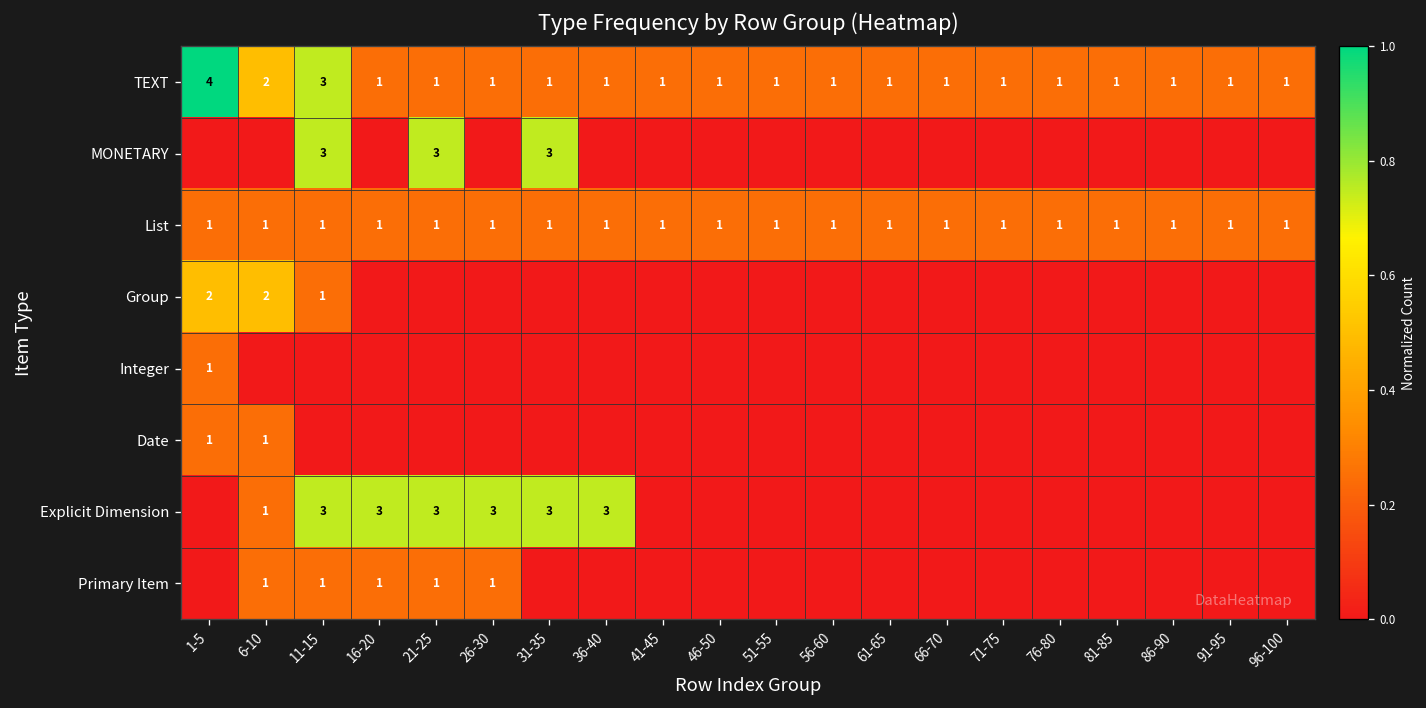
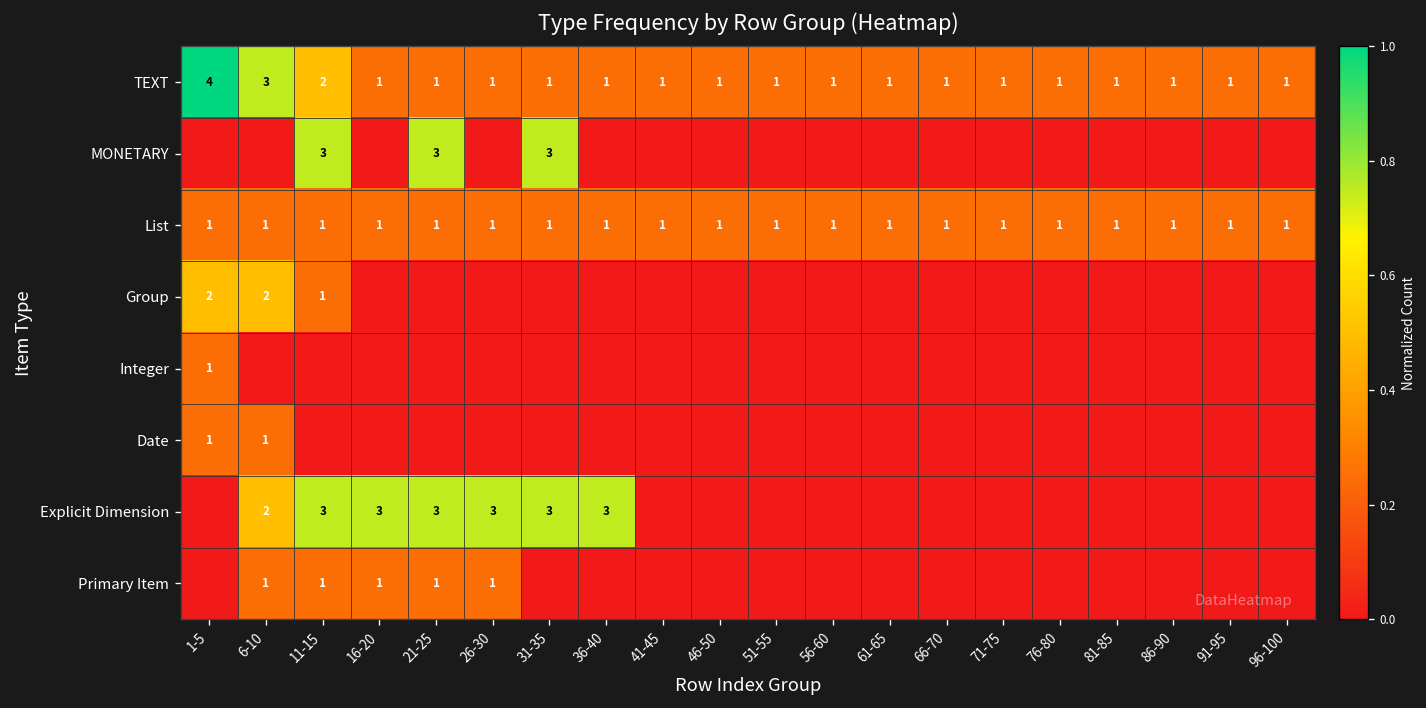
  {
    "TEXT": {
      "1-5": 4,
-     "6-10": 2,
-     "11-15": 3,
+     "6-10": 3,
+     "11-15": 2,
      "16-20": 1,
      "21-25": 1,
      "26-30": 1,
      "31-35": 1,
      "36-40": 1,
      "41-45": 1,
      "46-50": 1,
      "51-55": 1,
      "56-60": 1,
      "61-65": 1,
      "66-70": 1,
      "71-75": 1,
      "76-80": 1,
      "81-85": 1,
      "86-90": 1,
      "91-95": 1,
      "96-100": 1
    },
    "MONETARY": {
      "11-15": 3,
      "21-25": 3,
      "31-35": 3
    },
    "List": {
      "1-5": 1,
      "6-10": 1,
      "11-15": 1,
      "16-20": 1,
      "21-25": 1,
      "26-30": 1,
      "31-35": 1,
      "36-40": 1,
      "41-45": 1,
      "46-50": 1,
      "51-55": 1,
      "56-60": 1,
      "61-65": 1,
      "66-70": 1,
      "71-75": 1,
      "76-80": 1,
      "81-85": 1,
      "86-90": 1,
      "91-95": 1,
      "96-100": 1
    },
    "Group": {
      "1-5": 2,
      "6-10": 2,
      "11-15": 1
    },
    "Integer": {
      "1-5": 1
    },
    "Date": {
      "1-5": 1,
      "6-10": 1
    },
    "Explicit Dimension": {
-     "6-10": 1,
+     "6-10": 2,
      "11-15": 3,
      "16-20": 3,
      "21-25": 3,
      "26-30": 3,
      "31-35": 3,
      "36-40": 3
    },
    "Primary Item": {
      "6-10": 1,
      "11-15": 1,
      "16-20": 1,
      "21-25": 1,
      "26-30": 1
    }
  }
